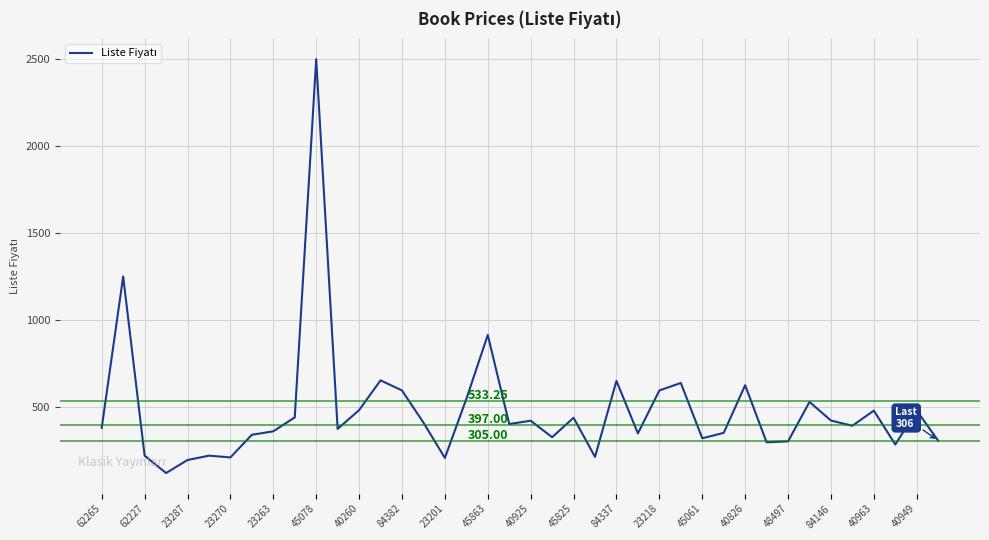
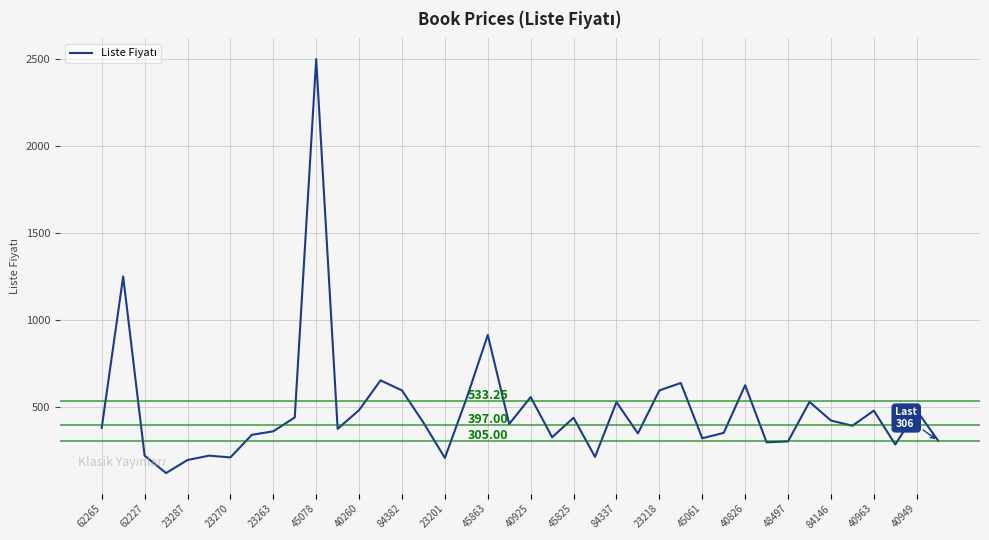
  {
    "62265": 380,
    "62227": 220,
    "23287": 200,
    "23270": 210,
    "23263": 360,
    "45078": 2500,
    "40260": 480,
    "84382": 600,
    "23201": 210,
    "45863": 910,
-   "40925": 420,
+   "40925": 560,
    "45825": 440,
-   "84337": 650,
+   "84337": 530,
    "23218": 600,
    "45061": 320,
    "40826": 630,
    "48497": 300,
    "84146": 420,
    "40963": 480
  }
